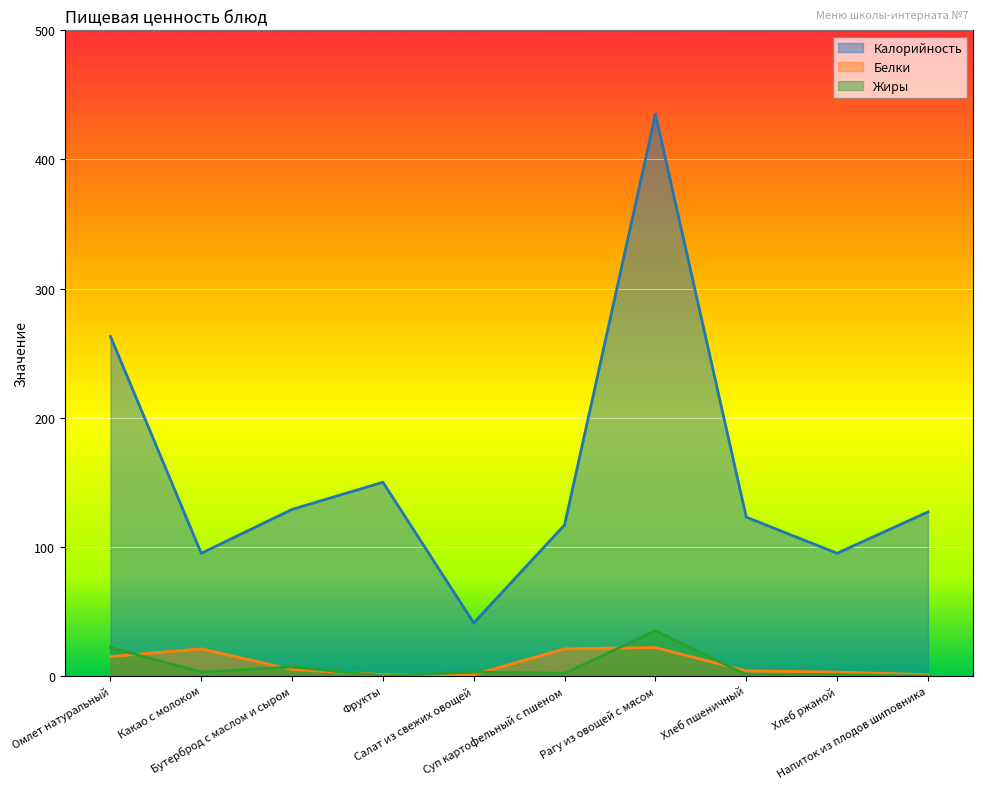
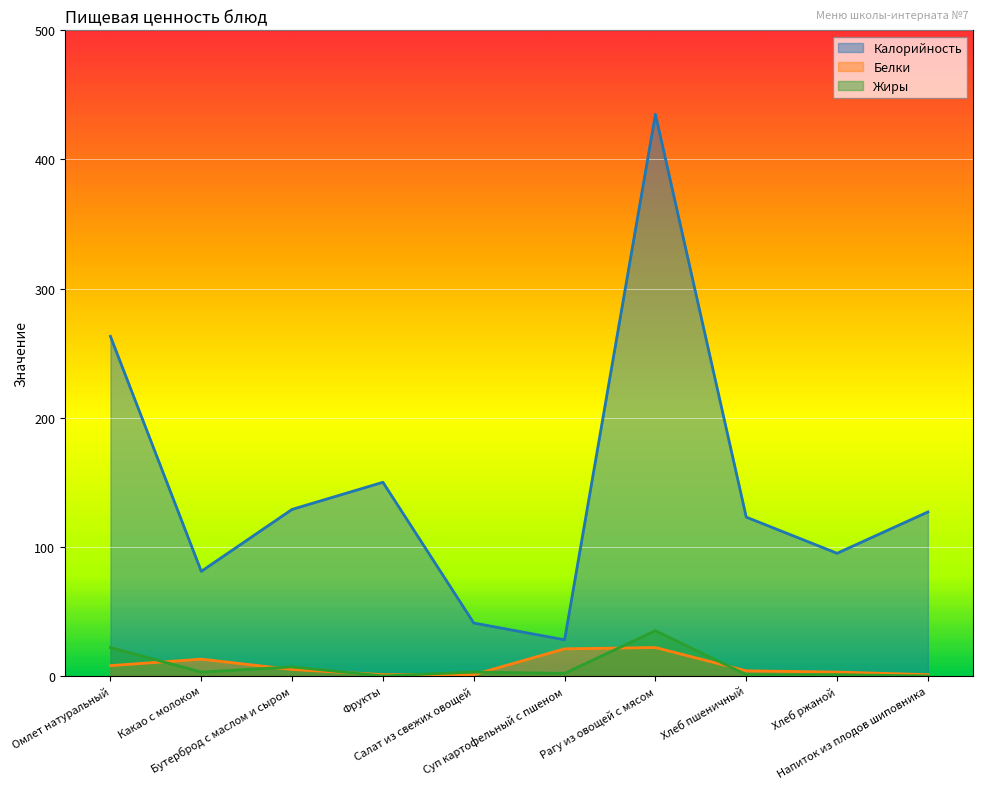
  {
    "Калорийность": {
      "Омлет натуральный": 263,
-     "Какао с молоком": 95,
+     "Какао с молоком": 81,
      "Бутерброд с маслом и сыром": 129,
      "Фрукты": 150,
      "Салат из свежих овощей": 41,
-     "Суп картофельный с пшеном": 117,
+     "Суп картофельный с пшеном": 28,
      "Рагу из овощей с мясом": 435,
      "Хлеб пшеничный": 123,
      "Хлеб ржаной": 95,
      "Напиток из плодов шиповника": 127
    },
    "Белки": {
-     "Омлет натуральный": 15,
-     "Какао с молоком": 21,
+     "Омлет натуральный": 8,
+     "Какао с молоком": 13,
      "Бутерброд с маслом и сыром": 5,
      "Салат из свежих овощей": 1,
      "Суп картофельный с пшеном": 21,
      "Рагу из овощей с мясом": 22,
      "Хлеб пшеничный": 4,
      "Хлеб ржаной": 3
    },
    "Жиры": {
      "Омлет натуральный": 22,
      "Какао с молоком": 3,
      "Бутерброд с маслом и сыром": 7,
      "Салат из свежих овощей": 3,
      "Суп картофельный с пшеном": 2,
      "Рагу из овощей с мясом": 35,
      "Хлеб пшеничный": 1,
      "Хлеб ржаной": 1
    }
  }
